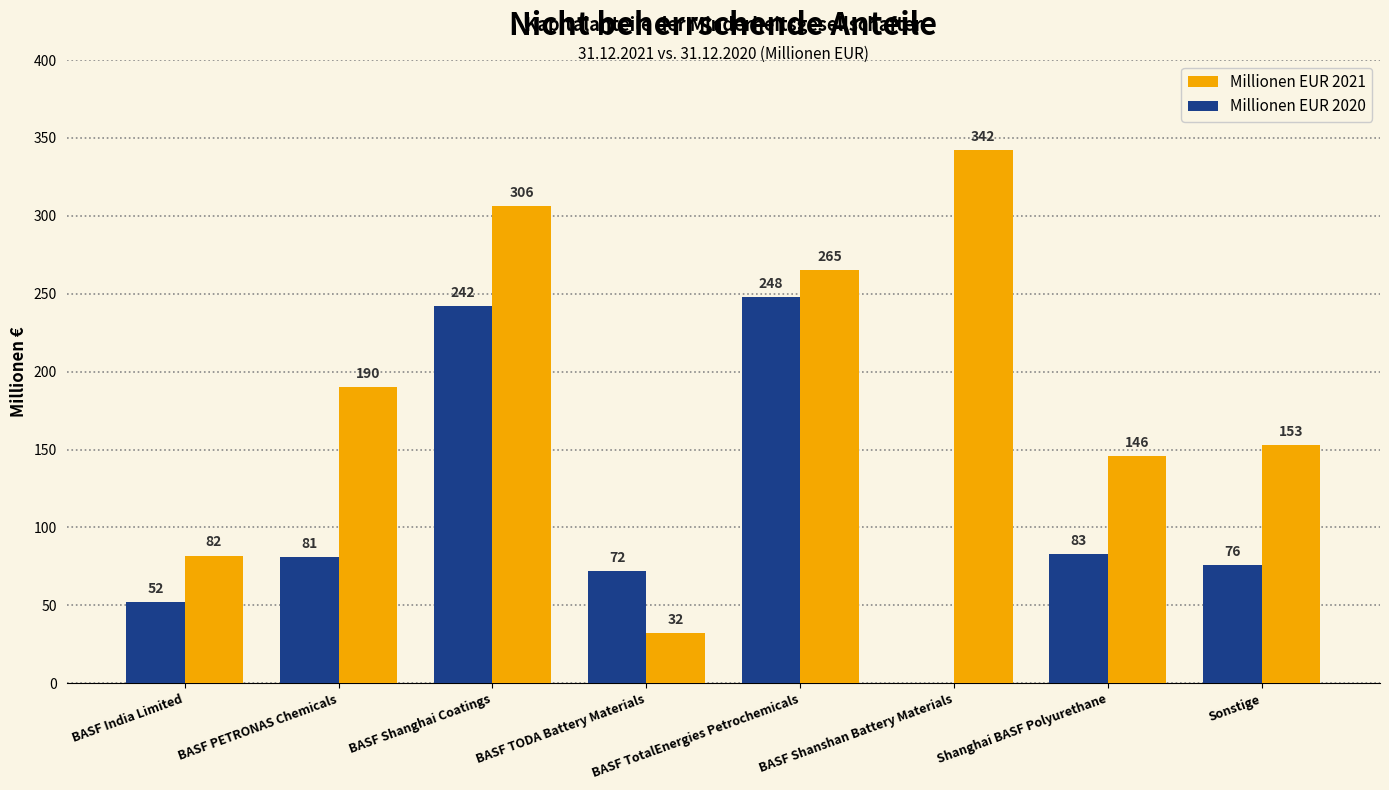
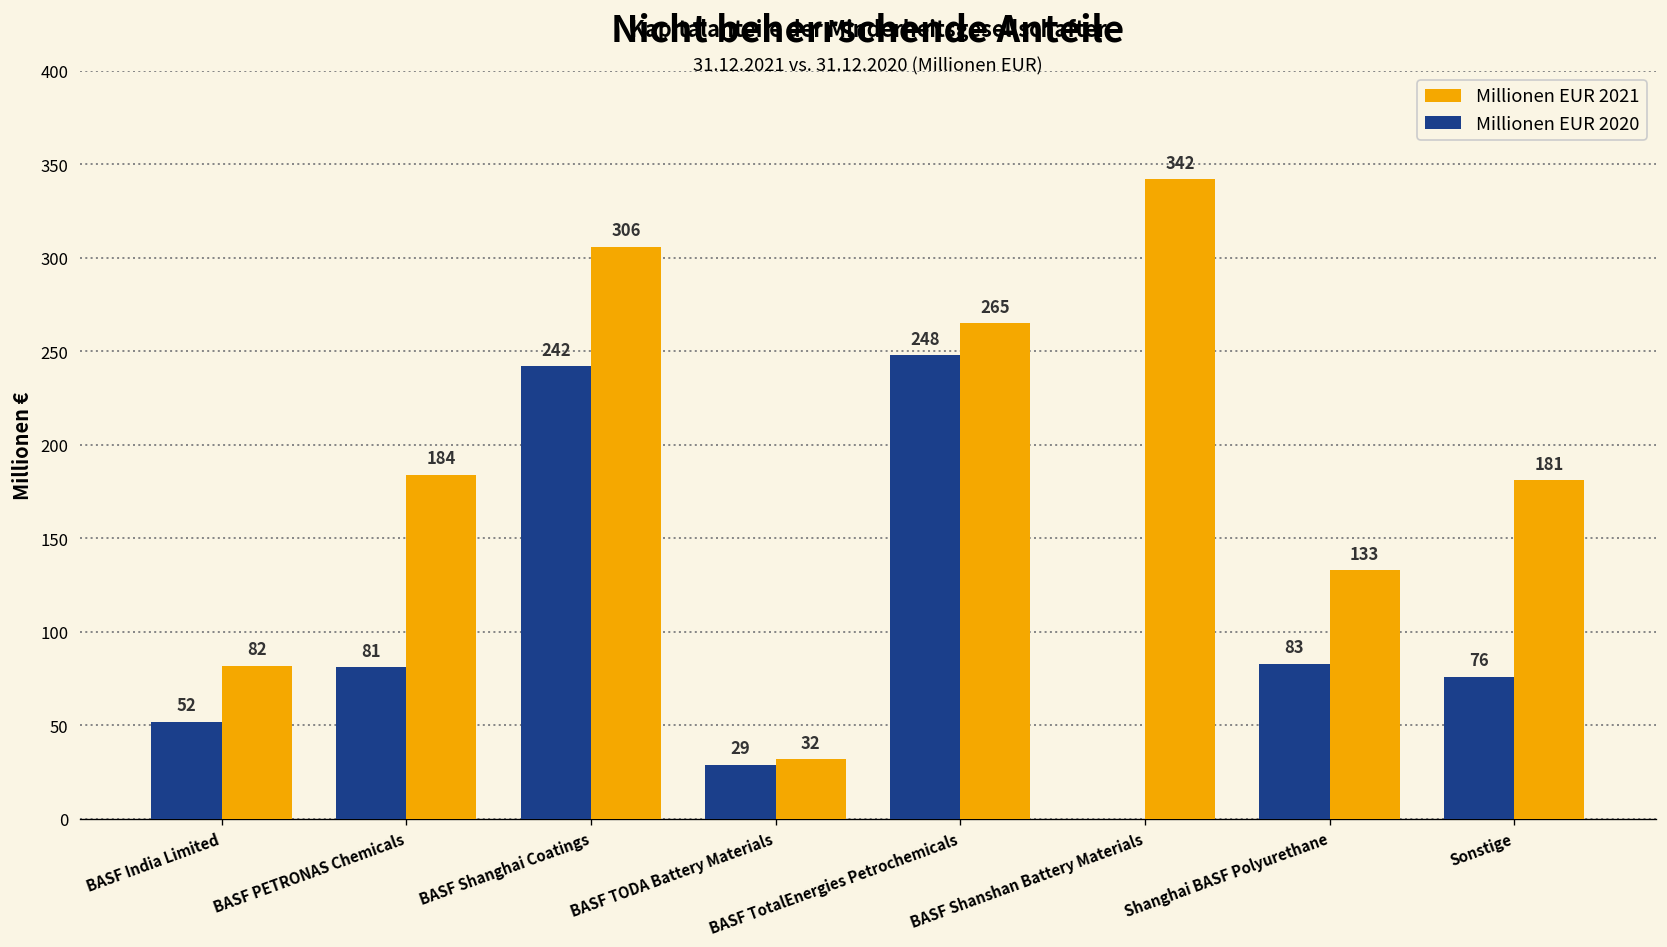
  {
    "Millionen EUR 2021": {
      "BASF India Limited": 82,
-     "BASF PETRONAS Chemicals": 190,
+     "BASF PETRONAS Chemicals": 184,
      "BASF Shanghai Coatings": 306,
      "BASF TODA Battery Materials": 32,
      "BASF TotalEnergies Petrochemicals": 265,
      "BASF Shanshan Battery Materials": 342,
-     "Shanghai BASF Polyurethane": 146,
-     "Sonstige": 153
+     "Shanghai BASF Polyurethane": 133,
+     "Sonstige": 181
    },
    "Millionen EUR 2020": {
      "BASF India Limited": 52,
      "BASF PETRONAS Chemicals": 81,
      "BASF Shanghai Coatings": 242,
-     "BASF TODA Battery Materials": 72,
+     "BASF TODA Battery Materials": 29,
      "BASF TotalEnergies Petrochemicals": 248,
      "Shanghai BASF Polyurethane": 83,
      "Sonstige": 76
    }
  }
